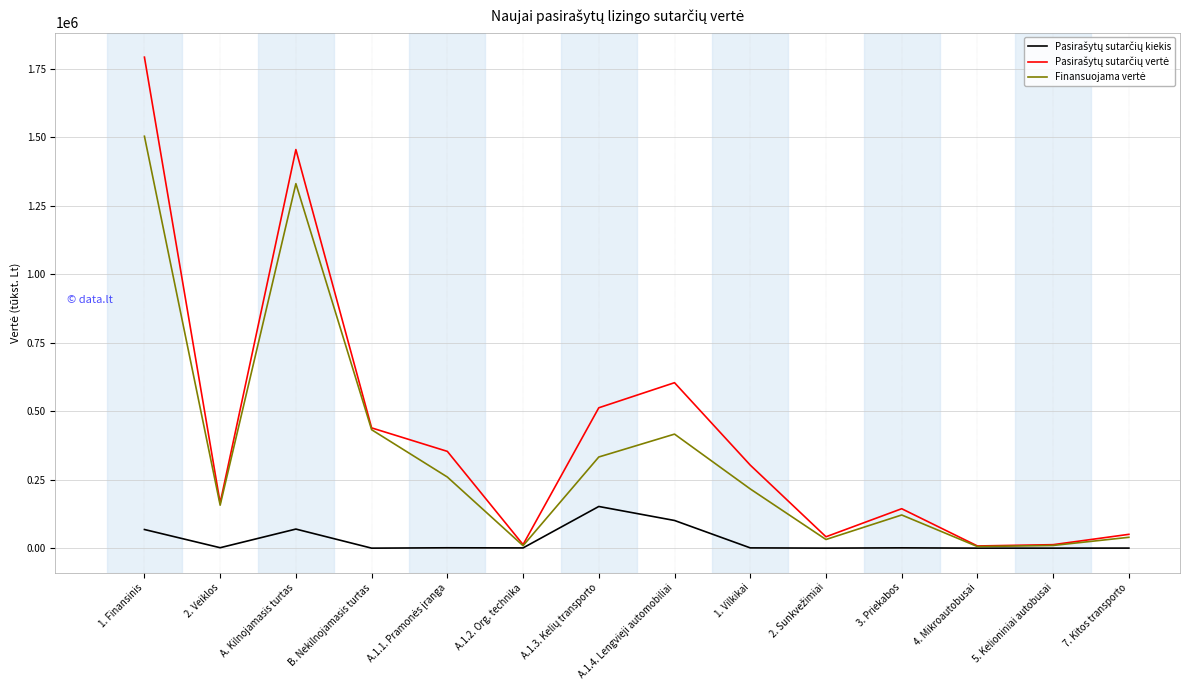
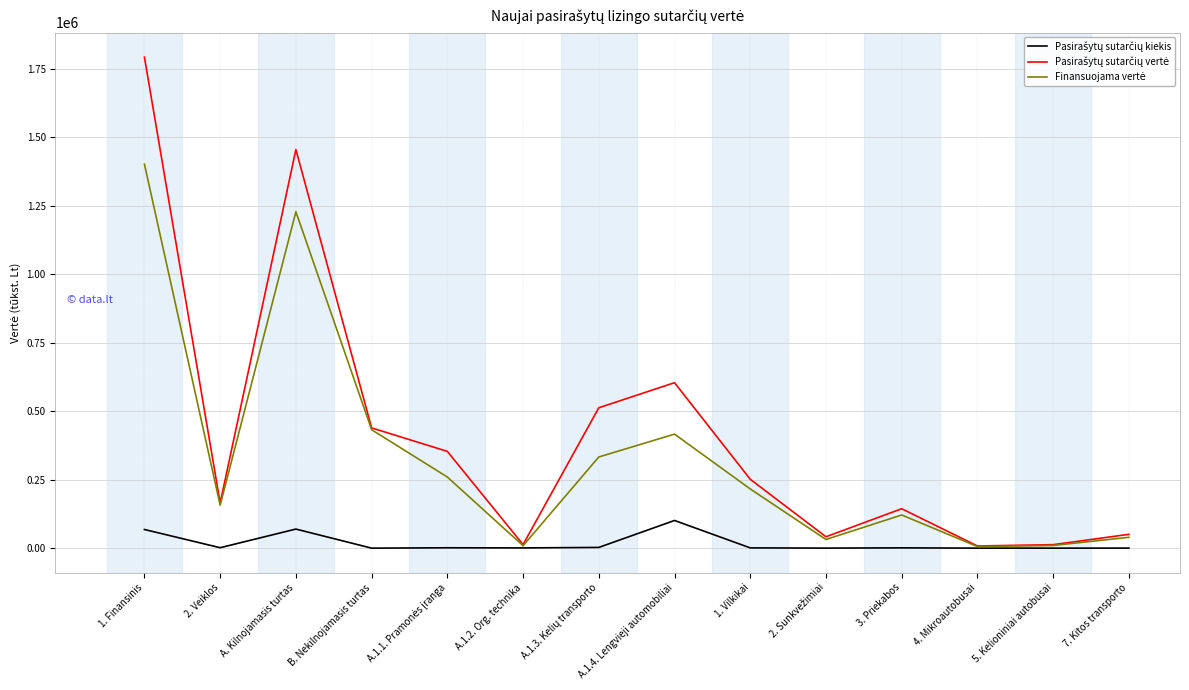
  {
    "Pasirašytų sutarčių kiekis": {
      "1. Finansinis": 70000,
      "2. Veiklos": 0,
      "A. Kilnojamasis turtas": 70000,
      "B. Nekilnojamasis turtas": 0,
      "A.1.1. Pramonės įranga": 0,
-     "A.1.3. Kelių transporto": 150000,
+     "A.1.3. Kelių transporto": 0,
      "A.1.4. Lengvieji automobiliai": 100000,
      "1. Vilkikai": 0,
      "2. Sunkvežimiai": 0,
      "3. Priekabos": 0,
      "5. Kelioniniai autobusai": 0,
      "7. Kitos transporto": 0
    },
    "Pasirašytų sutarčių vertė": {
      "1. Finansinis": 1790000,
      "A. Kilnojamasis turtas": 1450000,
      "A.1.1. Pramonės įranga": 350000,
      "A.1.3. Kelių transporto": 510000,
      "A.1.4. Lengvieji automobiliai": 600000,
-     "1. Vilkikai": 300000,
+     "1. Vilkikai": 250000,
      "2. Sunkvežimiai": 40000,
      "3. Priekabos": 140000,
      "7. Kitos transporto": 50000
    },
    "Finansuojama vertė": {
-     "1. Finansinis": 1500000,
-     "A. Kilnojamasis turtas": 1330000,
+     "1. Finansinis": 1400000,
+     "A. Kilnojamasis turtas": 1230000,
      "A.1.1. Pramonės įranga": 260000,
      "A.1.3. Kelių transporto": 330000,
      "A.1.4. Lengvieji automobiliai": 420000,
      "1. Vilkikai": 220000,
      "2. Sunkvežimiai": 30000,
      "3. Priekabos": 120000,
      "7. Kitos transporto": 40000
    }
  }
